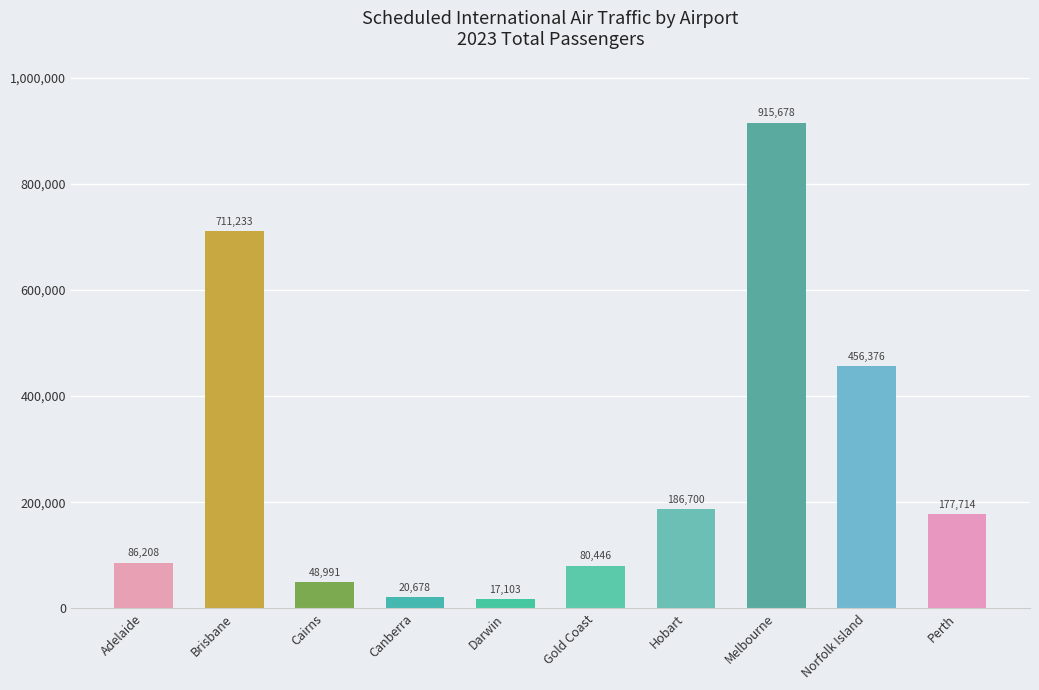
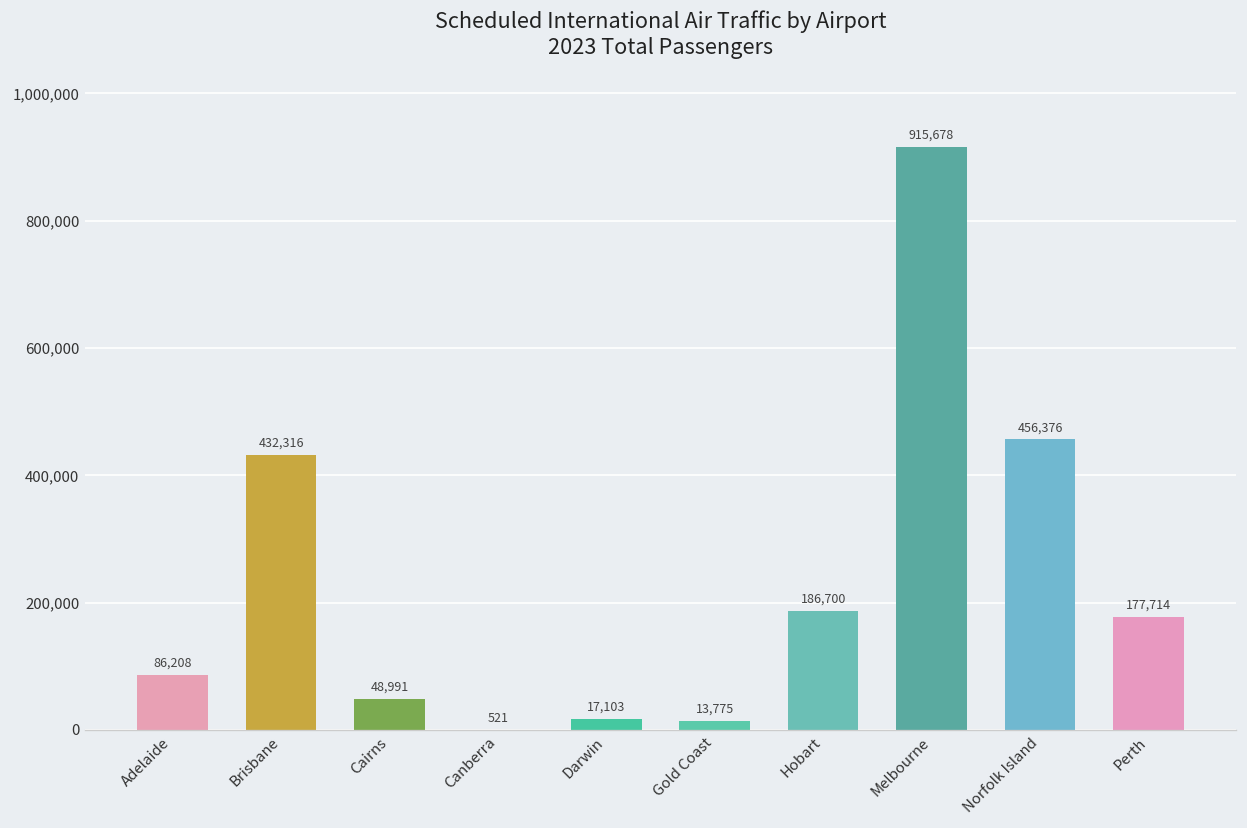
  {
    "Adelaide": "86,208",
-   "Brisbane": "711,233",
+   "Brisbane": "432,316",
    "Cairns": "48,991",
-   "Canberra": "20,678",
+   "Canberra": "521",
    "Darwin": "17,103",
-   "Gold Coast": "80,446",
+   "Gold Coast": "13,775",
    "Hobart": "186,700",
    "Melbourne": "915,678",
    "Norfolk Island": "456,376",
    "Perth": "177,714"
  }
